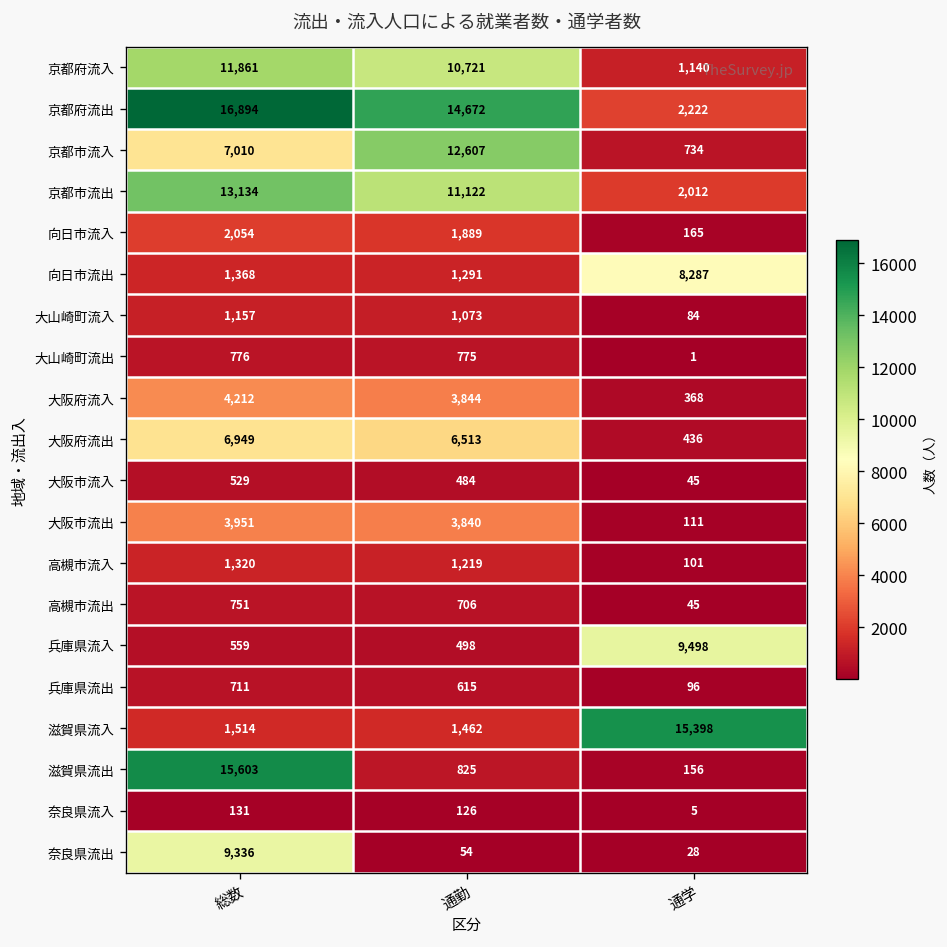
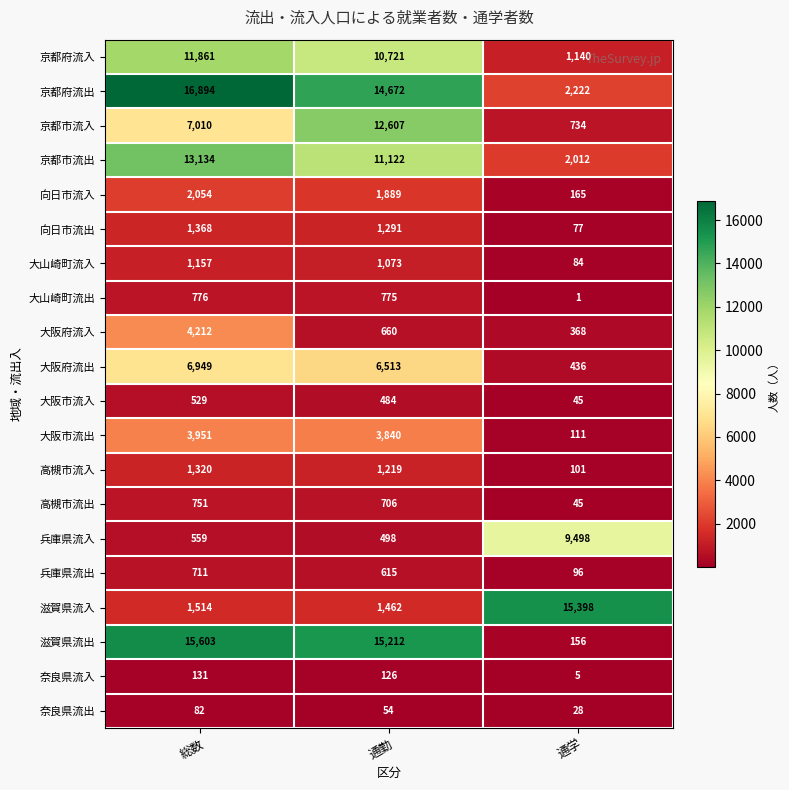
  {
    "京都府流入": {
      "総数": "11,861",
      "通勤": "10,721"
    },
    "京都府流出": {
      "総数": "16,894",
      "通勤": "14,672",
      "通学": "2,222"
    },
    "京都市流入": {
      "総数": "7,010",
      "通勤": "12,607",
      "通学": "734"
    },
    "京都市流出": {
      "総数": "13,134",
      "通勤": "11,122",
      "通学": "2,012"
    },
    "向日市流入": {
      "総数": "2,054",
      "通勤": "1,889",
      "通学": "165"
    },
    "向日市流出": {
      "総数": "1,368",
      "通勤": "1,291",
-     "通学": "8,287"
+     "通学": "77"
    },
    "大山崎町流入": {
      "総数": "1,157",
      "通勤": "1,073",
      "通学": "84"
    },
    "大山崎町流出": {
      "総数": "776",
      "通勤": "775",
      "通学": "1"
    },
    "大阪府流入": {
      "総数": "4,212",
-     "通勤": "3,844",
+     "通勤": "660",
      "通学": "368"
    },
    "大阪府流出": {
      "総数": "6,949",
      "通勤": "6,513",
      "通学": "436"
    },
    "大阪市流入": {
      "総数": "529",
      "通勤": "484",
      "通学": "45"
    },
    "大阪市流出": {
      "総数": "3,951",
      "通勤": "3,840",
      "通学": "111"
    },
    "高槻市流入": {
      "総数": "1,320",
      "通勤": "1,219",
      "通学": "101"
    },
    "高槻市流出": {
      "総数": "751",
      "通勤": "706",
      "通学": "45"
    },
    "兵庫県流入": {
      "総数": "559",
      "通勤": "498",
      "通学": "9,498"
    },
    "兵庫県流出": {
      "総数": "711",
      "通勤": "615",
      "通学": "96"
    },
    "滋賀県流入": {
      "総数": "1,514",
      "通勤": "1,462",
      "通学": "15,398"
    },
    "滋賀県流出": {
      "総数": "15,603",
-     "通勤": "825",
+     "通勤": "15,212",
      "通学": "156"
    },
    "奈良県流入": {
      "総数": "131",
      "通勤": "126",
      "通学": "5"
    },
    "奈良県流出": {
-     "総数": "9,336",
+     "総数": "82",
      "通勤": "54",
      "通学": "28"
    }
  }
